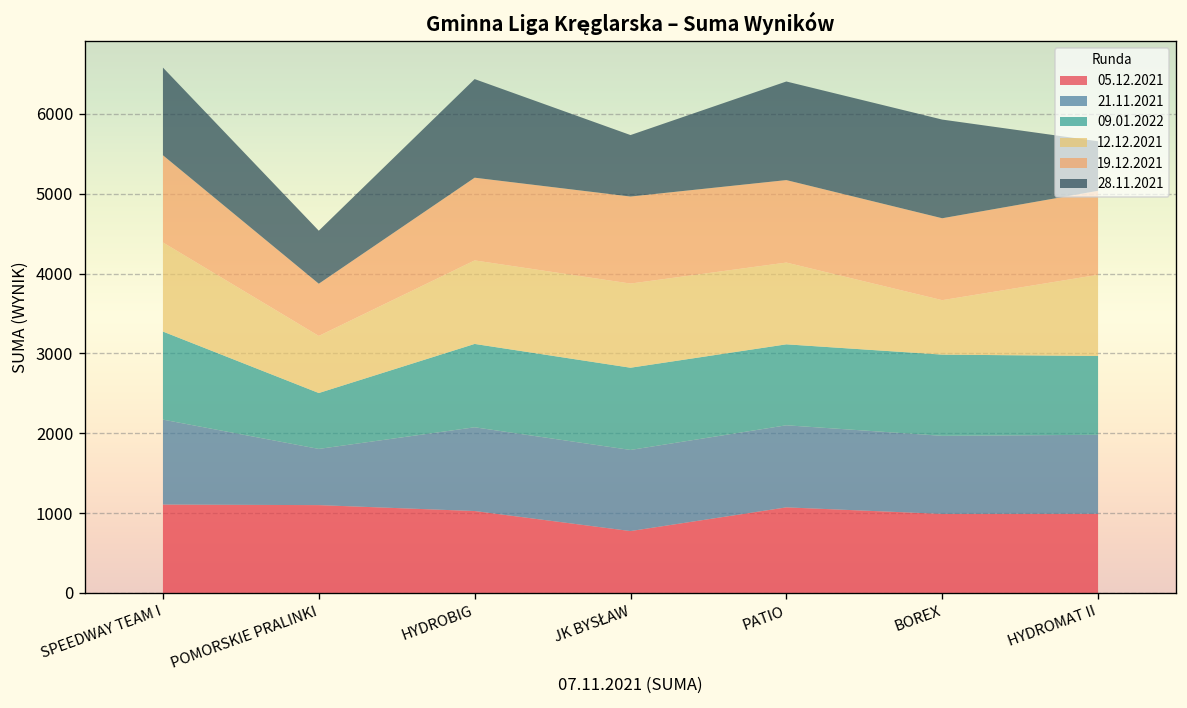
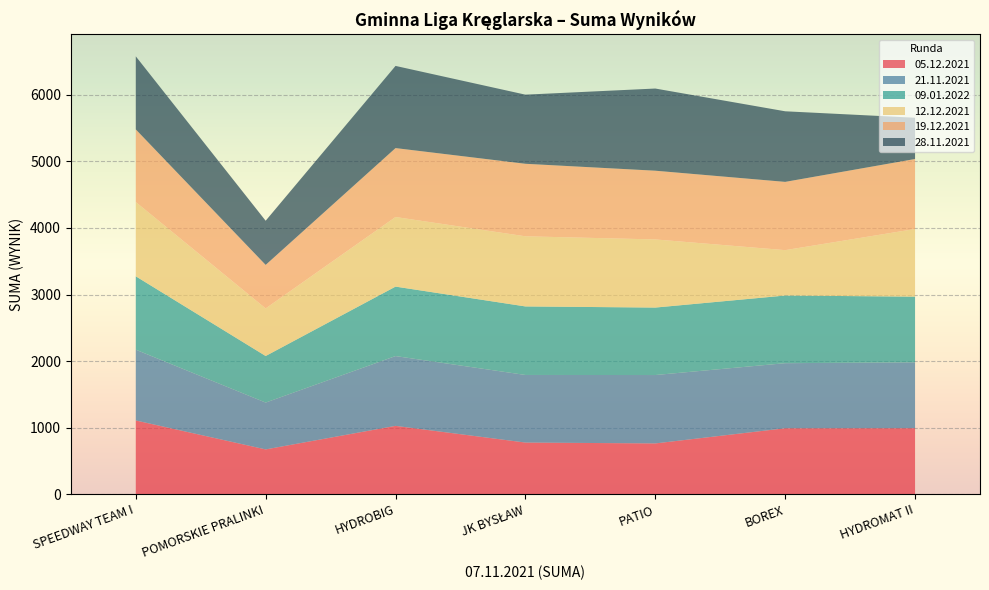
  {
    "05.12.2021": {
      "SPEEDWAY TEAM I": 1100,
-     "POMORSKIE PRALINKI": 1100,
+     "POMORSKIE PRALINKI": 700,
      "HYDROBIG": 1000,
      "JK BYSŁAW": 800,
-     "PATIO": 1100,
+     "PATIO": 800,
      "BOREX": 1000,
      "HYDROMAT II": 1000
    },
    "28.11.2021": {
      "SPEEDWAY TEAM I": 1100,
      "POMORSKIE PRALINKI": 700,
      "HYDROBIG": 1200,
-     "JK BYSŁAW": 800,
+     "JK BYSŁAW": 1000,
      "PATIO": 1200,
-     "BOREX": 1200
+     "BOREX": 1100
    }
  }
